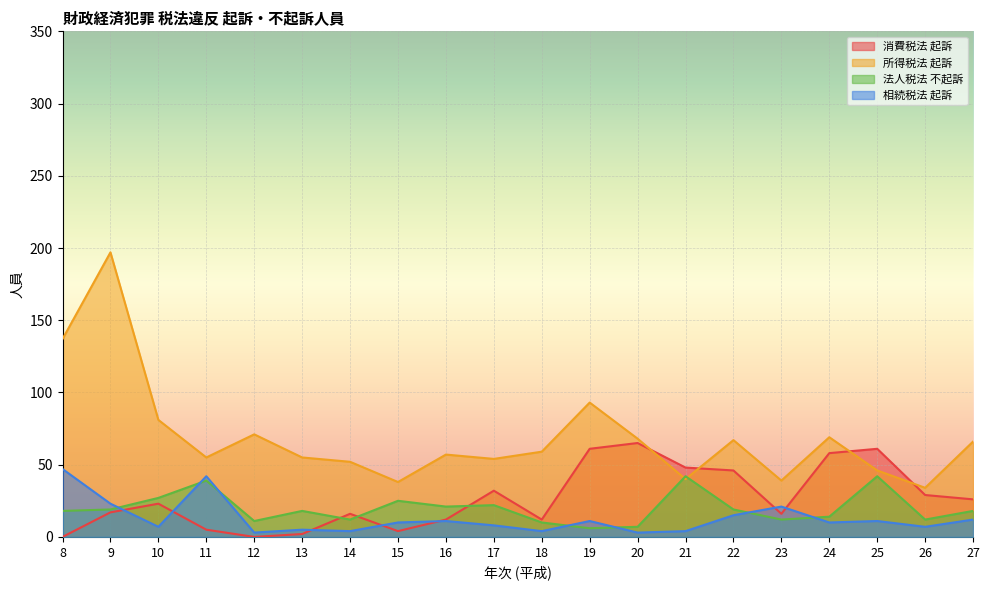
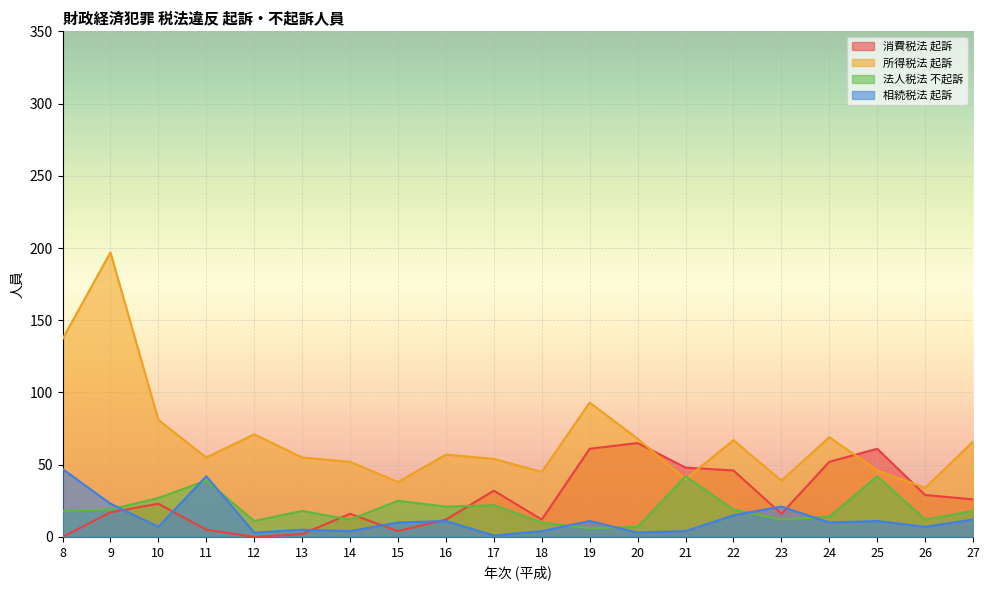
  {
    "消費税法 起訴": {
      "8": 0,
      "9": 17,
      "10": 23,
      "11": 5,
      "12": 0,
      "13": 2,
      "14": 16,
      "15": 4,
      "17": 32,
      "18": 12,
      "19": 61,
      "20": 65,
      "21": 48,
      "22": 46,
      "23": 16,
-     "24": 58,
+     "24": 52,
      "25": 61,
      "26": 29,
      "27": 26
    },
    "所得税法 起訴": {
      "8": 137,
      "9": 197,
      "10": 81,
      "11": 55,
      "12": 71,
      "13": 55,
      "14": 52,
      "15": 38,
      "16": 57,
      "17": 54,
-     "18": 59,
+     "18": 45,
      "19": 93,
      "20": 68,
      "21": 40,
      "22": 67,
      "23": 39,
      "24": 69,
      "25": 46,
      "26": 34,
      "27": 66
    },
    "法人税法 不起訴": {
      "8": 18,
      "9": 19,
      "10": 27,
      "11": 39,
      "12": 11,
      "13": 18,
      "14": 12,
      "15": 25,
      "16": 21,
      "17": 22,
      "18": 10,
      "19": 6,
      "20": 7,
      "21": 42,
      "22": 19,
      "23": 12,
      "24": 14,
      "25": 42,
      "26": 12,
      "27": 18
    },
    "相続税法 起訴": {
      "8": 47,
      "9": 23,
      "10": 7,
      "11": 42,
      "12": 3,
      "13": 5,
      "14": 4,
      "15": 10,
-     "17": 8,
+     "17": 1,
      "18": 4,
      "19": 11,
      "20": 3,
      "21": 4,
      "22": 15,
      "23": 21,
      "24": 10,
      "25": 11,
      "26": 7,
      "27": 12
    }
  }
